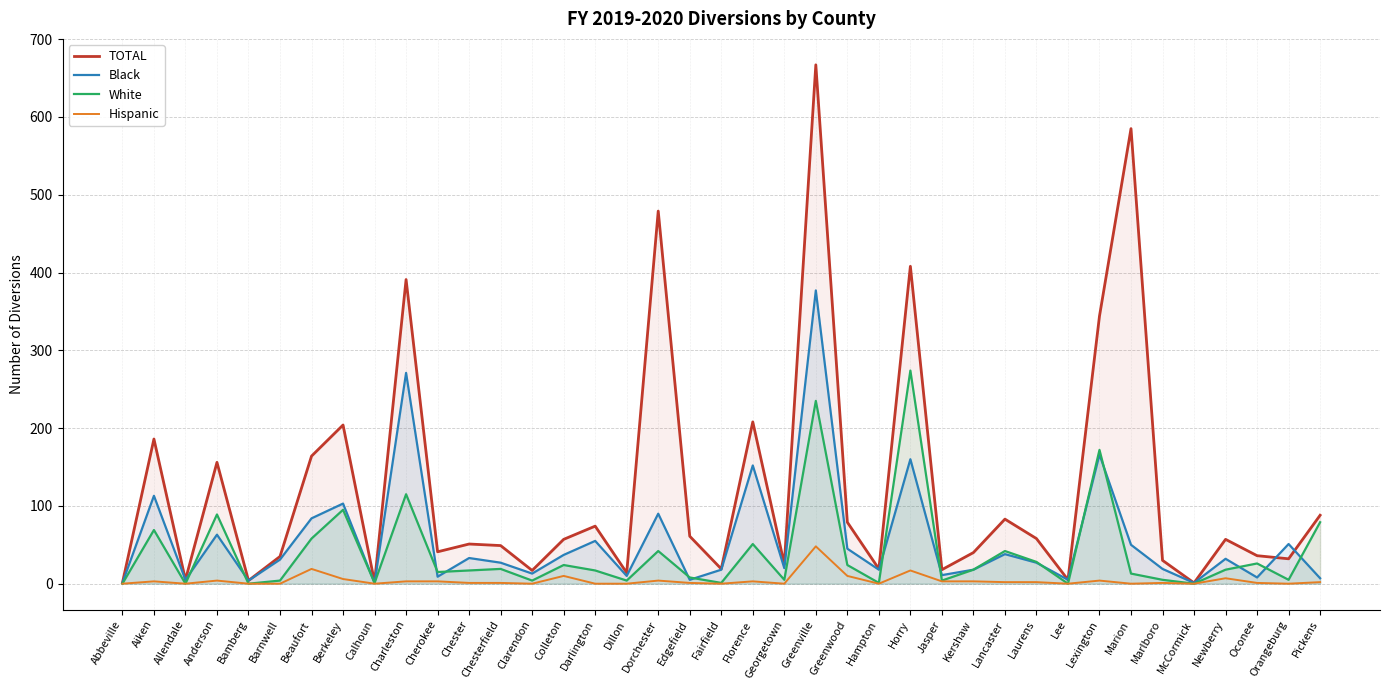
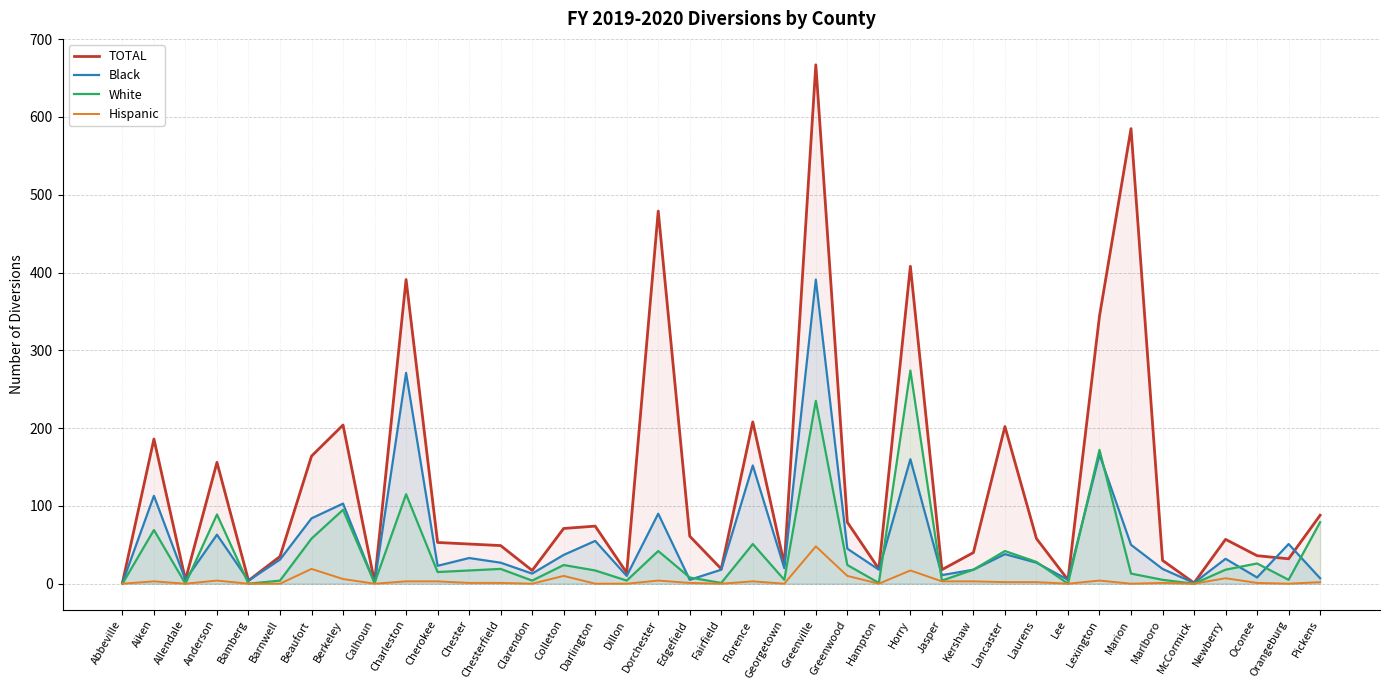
  {
    "TOTAL": {
      "Aiken": 190,
      "Anderson": 160,
      "Barnwell": 40,
      "Beaufort": 160,
      "Berkeley": 200,
      "Charleston": 390,
-     "Cherokee": 40,
+     "Cherokee": 50,
      "Chester": 50,
      "Chesterfield": 50,
      "Clarendon": 20,
-     "Colleton": 60,
+     "Colleton": 70,
      "Darlington": 70,
      "Dillon": 10,
      "Dorchester": 480,
      "Edgefield": 60,
      "Florence": 210,
      "Georgetown": 30,
      "Greenville": 670,
      "Greenwood": 80,
      "Horry": 410,
      "Jasper": 20,
      "Kershaw": 40,
-     "Lancaster": 80,
+     "Lancaster": 200,
      "Laurens": 60,
      "Lexington": 340,
      "Marion": 590,
      "Marlboro": 30,
      "Newberry": 60,
      "Oconee": 40,
      "Orangeburg": 30,
      "Pickens": 90
    },
    "Black": {
      "Aiken": 110,
      "Anderson": 60,
      "Barnwell": 30,
      "Beaufort": 80,
      "Berkeley": 100,
      "Charleston": 270,
-     "Cherokee": 10,
+     "Cherokee": 20,
      "Chester": 30,
      "Chesterfield": 30,
      "Clarendon": 10,
      "Colleton": 40,
      "Darlington": 60,
      "Dillon": 10,
      "Dorchester": 90,
      "Florence": 150,
      "Georgetown": 20,
-     "Greenville": 380,
+     "Greenville": 390,
      "Greenwood": 50,
      "Horry": 160,
      "Jasper": 10,
      "Lancaster": 40,
      "Lexington": 170,
      "Marion": 50,
      "Marlboro": 20,
      "Newberry": 30,
      "Oconee": 10,
      "Orangeburg": 50,
      "Pickens": 10
    },
    "White": {
      "Aiken": 70,
      "Anderson": 90,
      "Barnwell": 0,
      "Beaufort": 60,
      "Berkeley": 100,
      "Charleston": 120,
      "Cherokee": 20,
      "Chester": 20,
      "Chesterfield": 20,
      "Clarendon": 0,
      "Colleton": 20,
      "Darlington": 20,
      "Dillon": 0,
      "Dorchester": 40,
      "Florence": 50,
      "Georgetown": 10,
      "Greenville": 240,
      "Greenwood": 20,
      "Horry": 270,
      "Lancaster": 40,
      "Lexington": 170,
      "Marion": 10,
      "Marlboro": 10,
      "Newberry": 20,
      "Oconee": 30,
      "Orangeburg": 10,
      "Pickens": 80
    },
    "Hispanic": {
      "Aiken": 0,
      "Anderson": 0,
      "Barnwell": 0,
      "Beaufort": 20,
      "Berkeley": 10,
      "Charleston": 0,
      "Cherokee": 0,
      "Chester": 0,
      "Chesterfield": 0,
      "Clarendon": 0,
      "Colleton": 10,
      "Darlington": 0,
      "Dillon": 0,
      "Dorchester": 0,
      "Edgefield": 0,
      "Florence": 0,
      "Georgetown": 0,
      "Greenville": 50,
      "Greenwood": 10,
      "Horry": 20,
      "Kershaw": 0,
      "Lancaster": 0,
      "Laurens": 0,
      "Lexington": 0,
      "Marion": 0,
      "Marlboro": 0,
      "Newberry": 10,
      "Oconee": 0,
      "Orangeburg": 0,
      "Pickens": 0
    }
  }
